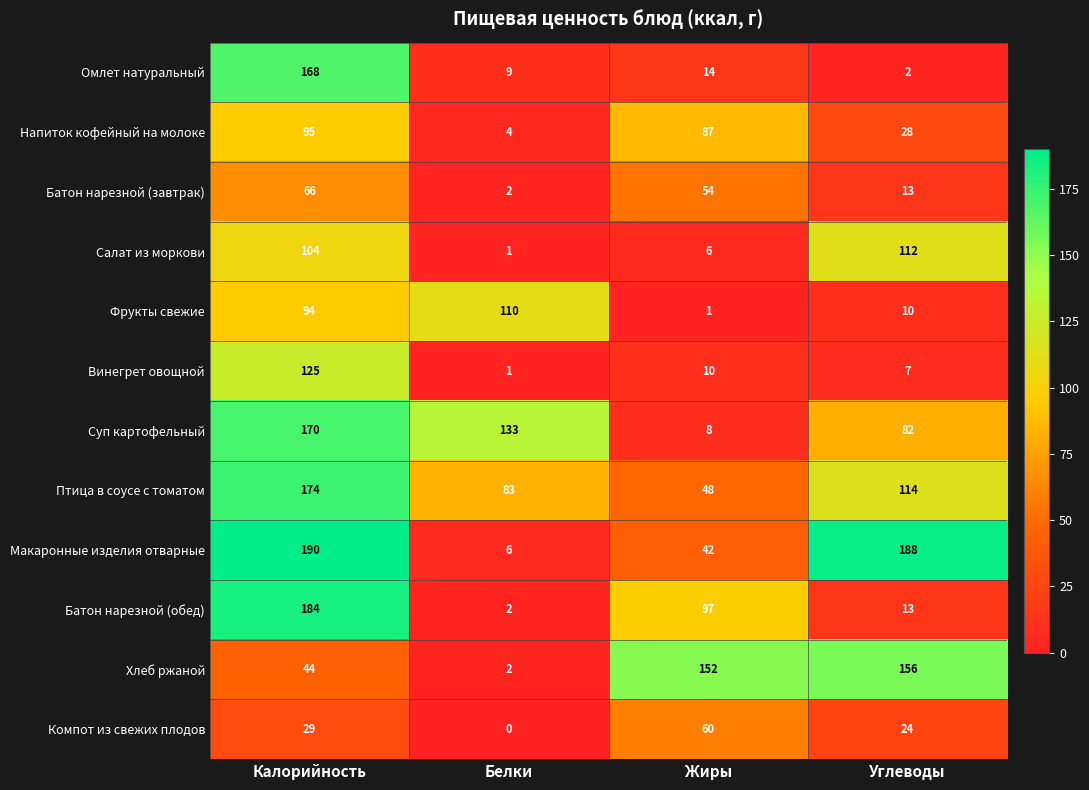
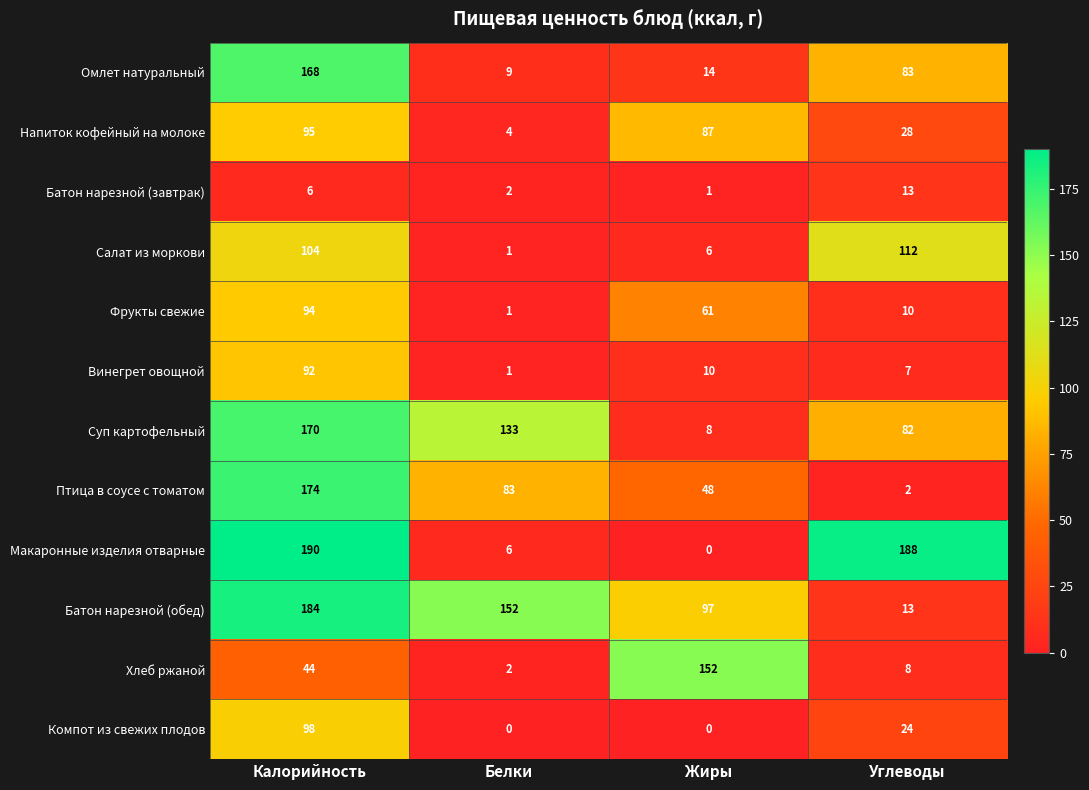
  {
    "Омлет натуральный": {
      "Калорийность": 168,
      "Белки": 9,
      "Жиры": 14,
-     "Углеводы": 2
+     "Углеводы": 83
    },
    "Напиток кофейный на молоке": {
      "Калорийность": 95,
      "Белки": 4,
      "Жиры": 87,
      "Углеводы": 28
    },
    "Батон нарезной (завтрак)": {
-     "Калорийность": 66,
+     "Калорийность": 6,
      "Белки": 2,
-     "Жиры": 54,
+     "Жиры": 1,
      "Углеводы": 13
    },
    "Салат из моркови": {
      "Калорийность": 104,
      "Белки": 1,
      "Жиры": 6,
      "Углеводы": 112
    },
    "Фрукты свежие": {
      "Калорийность": 94,
-     "Белки": 110,
-     "Жиры": 1,
+     "Белки": 1,
+     "Жиры": 61,
      "Углеводы": 10
    },
    "Винегрет овощной": {
-     "Калорийность": 125,
+     "Калорийность": 92,
      "Белки": 1,
      "Жиры": 10,
      "Углеводы": 7
    },
    "Суп картофельный": {
      "Калорийность": 170,
      "Белки": 133,
      "Жиры": 8,
      "Углеводы": 82
    },
    "Птица в соусе с томатом": {
      "Калорийность": 174,
      "Белки": 83,
      "Жиры": 48,
-     "Углеводы": 114
+     "Углеводы": 2
    },
    "Макаронные изделия отварные": {
      "Калорийность": 190,
      "Белки": 6,
-     "Жиры": 42,
+     "Жиры": 0,
      "Углеводы": 188
    },
    "Батон нарезной (обед)": {
      "Калорийность": 184,
-     "Белки": 2,
+     "Белки": 152,
      "Жиры": 97,
      "Углеводы": 13
    },
    "Хлеб ржаной": {
      "Калорийность": 44,
      "Белки": 2,
      "Жиры": 152,
-     "Углеводы": 156
+     "Углеводы": 8
    },
    "Компот из свежих плодов": {
-     "Калорийность": 29,
+     "Калорийность": 98,
      "Белки": 0,
-     "Жиры": 60,
+     "Жиры": 0,
      "Углеводы": 24
    }
  }
